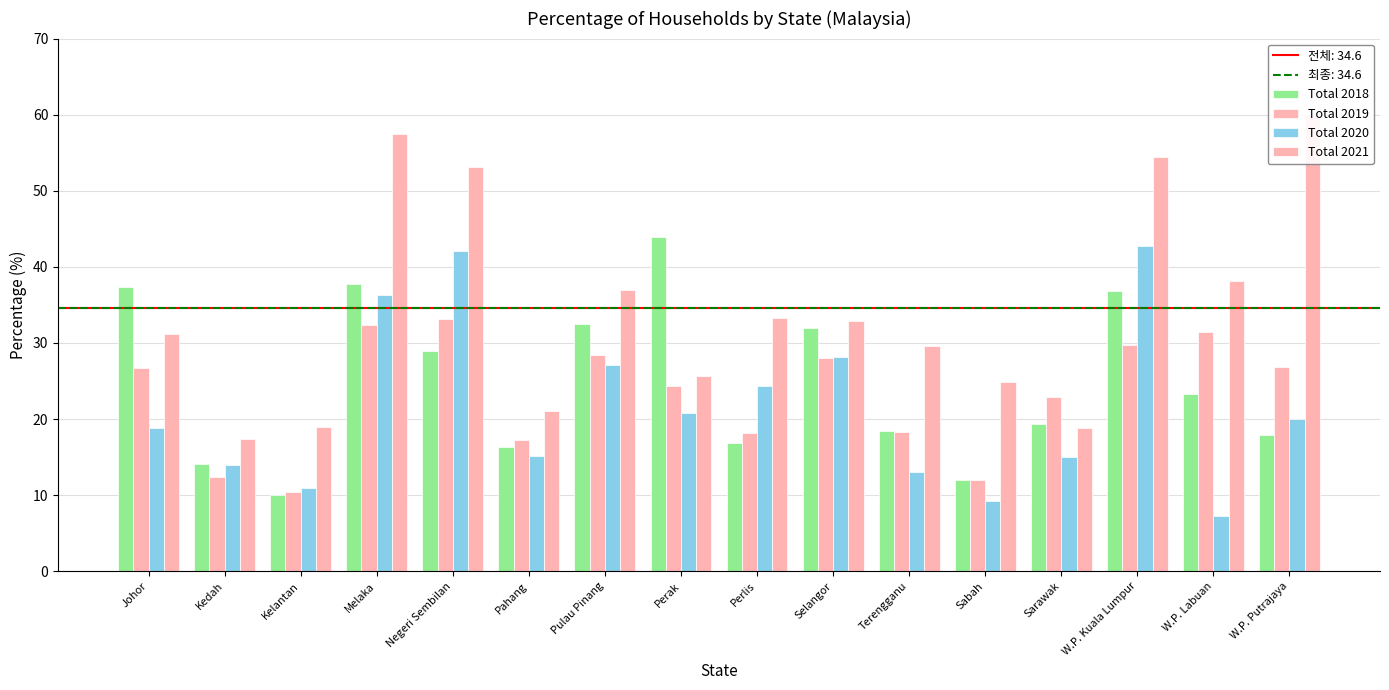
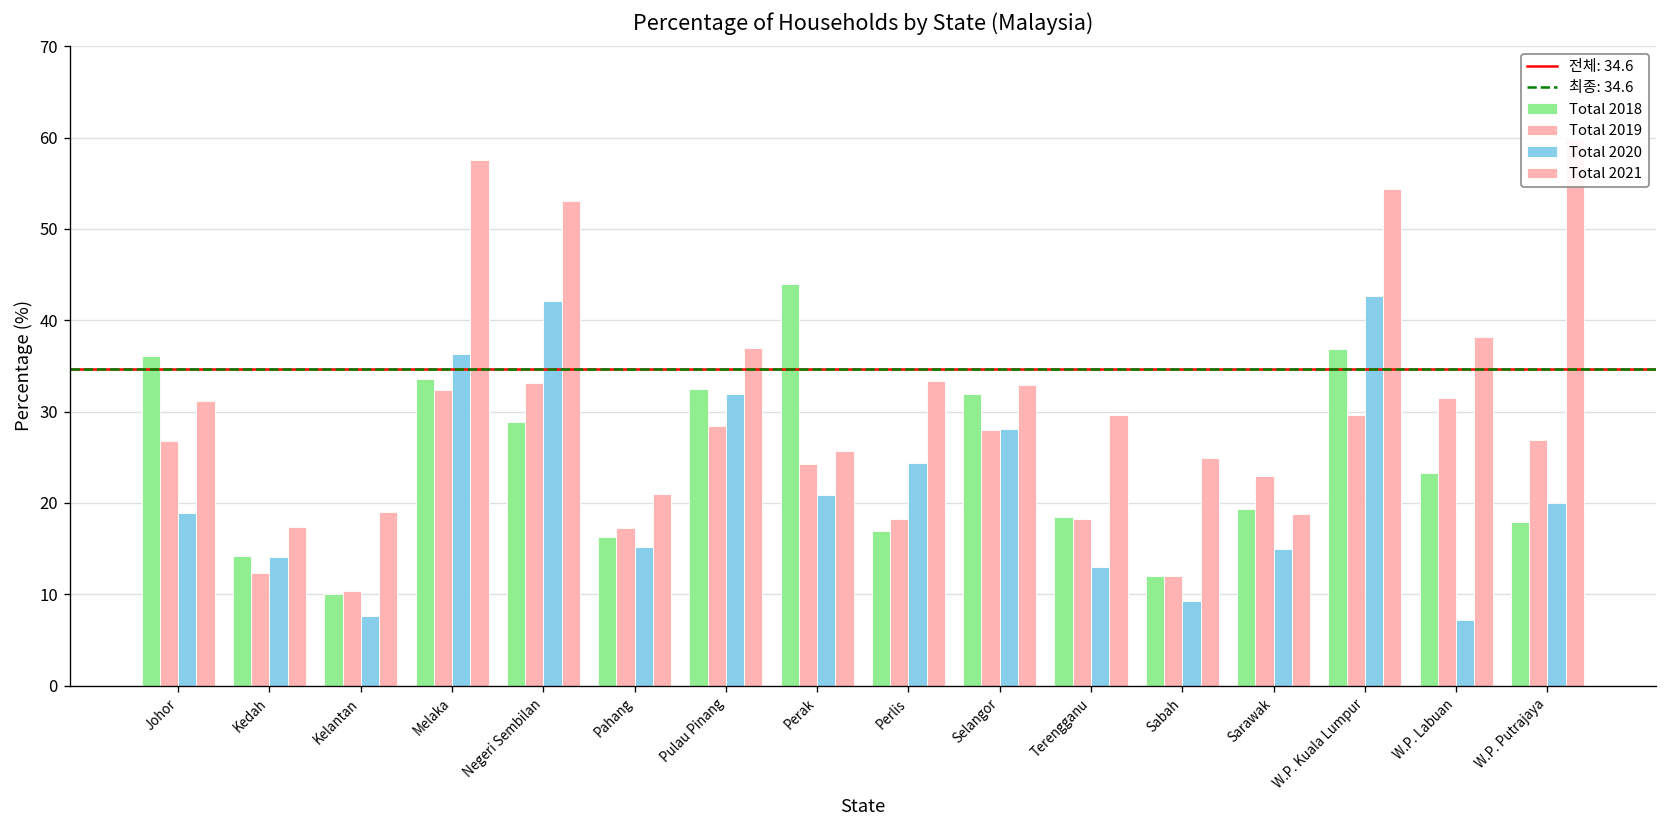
  {
    "Total 2018": {
-     "Johor": 37,
+     "Johor": 36,
      "Kedah": 14,
      "Kelantan": 10,
-     "Melaka": 38,
+     "Melaka": 34,
      "Negeri Sembilan": 29,
      "Pahang": 16,
      "Pulau Pinang": 33,
      "Perak": 44,
      "Perlis": 17,
      "Selangor": 32,
      "Terengganu": 18,
      "Sabah": 12,
      "Sarawak": 19,
      "W.P. Kuala Lumpur": 37,
      "W.P. Labuan": 23,
      "W.P. Putrajaya": 18
    },
    "Total 2020": {
      "Johor": 19,
      "Kedah": 14,
-     "Kelantan": 11,
+     "Kelantan": 8,
      "Melaka": 36,
      "Negeri Sembilan": 42,
      "Pahang": 15,
-     "Pulau Pinang": 27,
+     "Pulau Pinang": 32,
      "Perak": 21,
      "Perlis": 24,
      "Selangor": 28,
      "Terengganu": 13,
      "Sabah": 9,
      "Sarawak": 15,
      "W.P. Kuala Lumpur": 43,
      "W.P. Labuan": 7,
      "W.P. Putrajaya": 20
    }
  }
